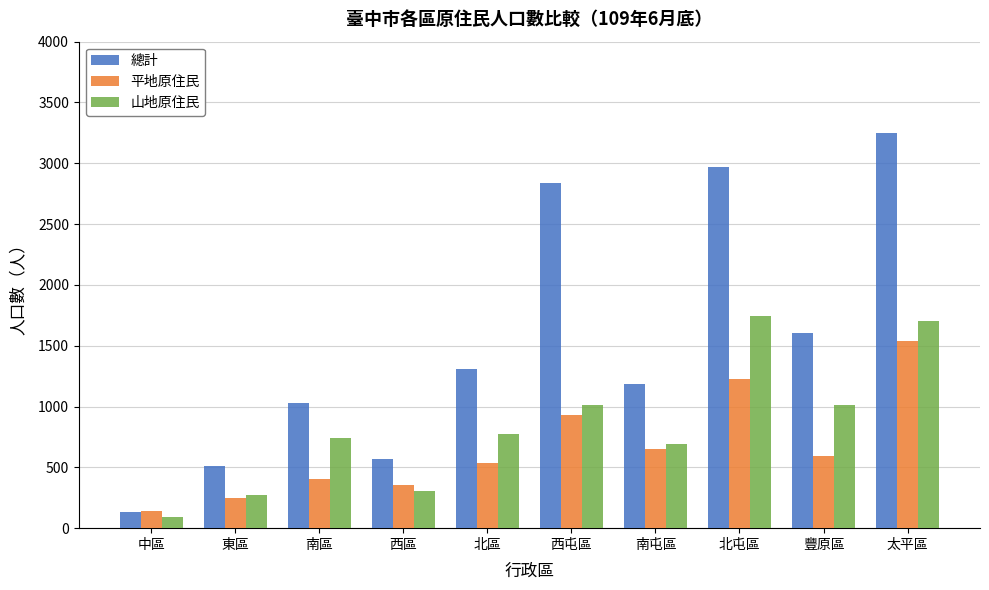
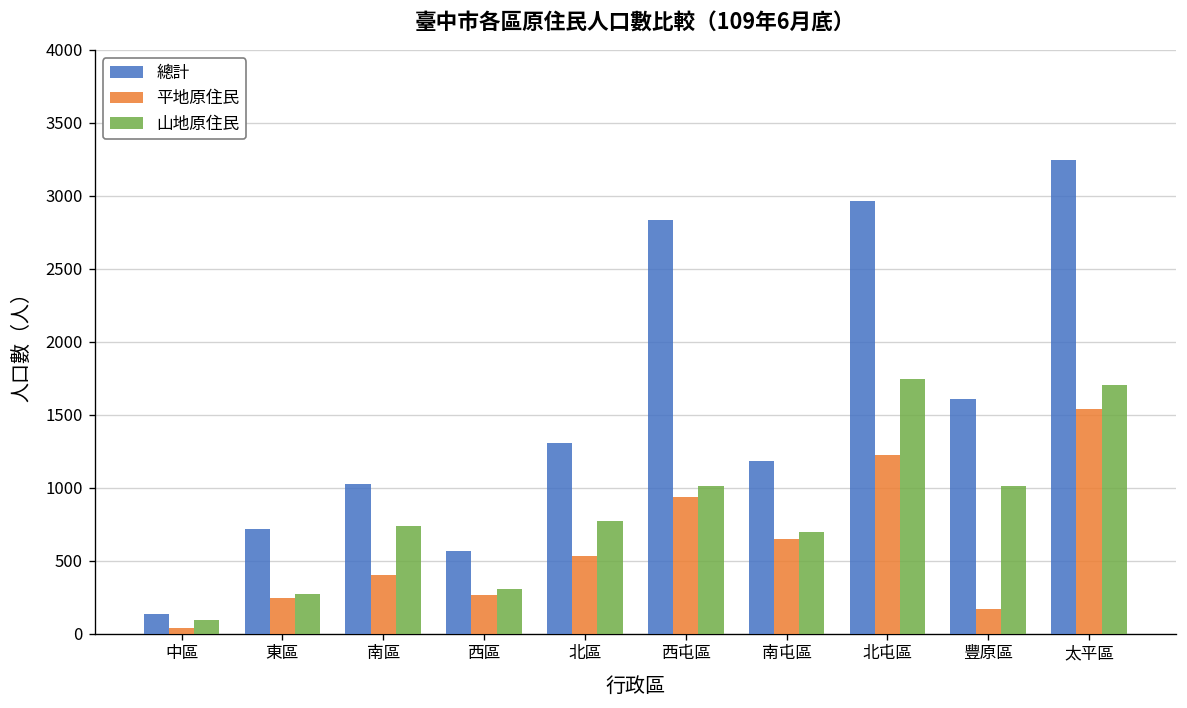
  {
    "總計": {
      "中區": 130,
-     "東區": 510,
+     "東區": 720,
      "南區": 1030,
      "西區": 570,
      "北區": 1310,
      "西屯區": 2840,
      "南屯區": 1190,
      "北屯區": 2970,
      "豐原區": 1610,
      "太平區": 3250
    },
    "平地原住民": {
-     "中區": 140,
+     "中區": 40,
      "東區": 240,
      "南區": 410,
-     "西區": 360,
+     "西區": 260,
      "北區": 540,
      "西屯區": 930,
      "南屯區": 650,
      "北屯區": 1220,
-     "豐原區": 600,
+     "豐原區": 170,
      "太平區": 1540
    },
    "山地原住民": {
      "中區": 90,
      "東區": 270,
      "南區": 740,
      "西區": 310,
      "北區": 770,
      "西屯區": 1010,
      "南屯區": 700,
      "北屯區": 1750,
      "豐原區": 1010,
      "太平區": 1710
    }
  }
